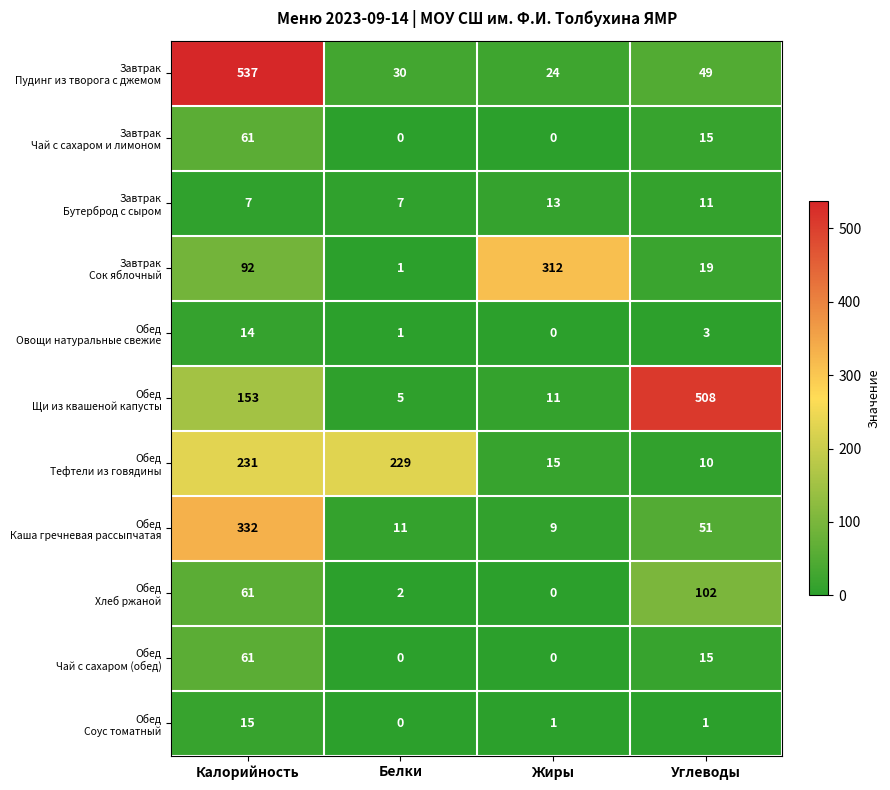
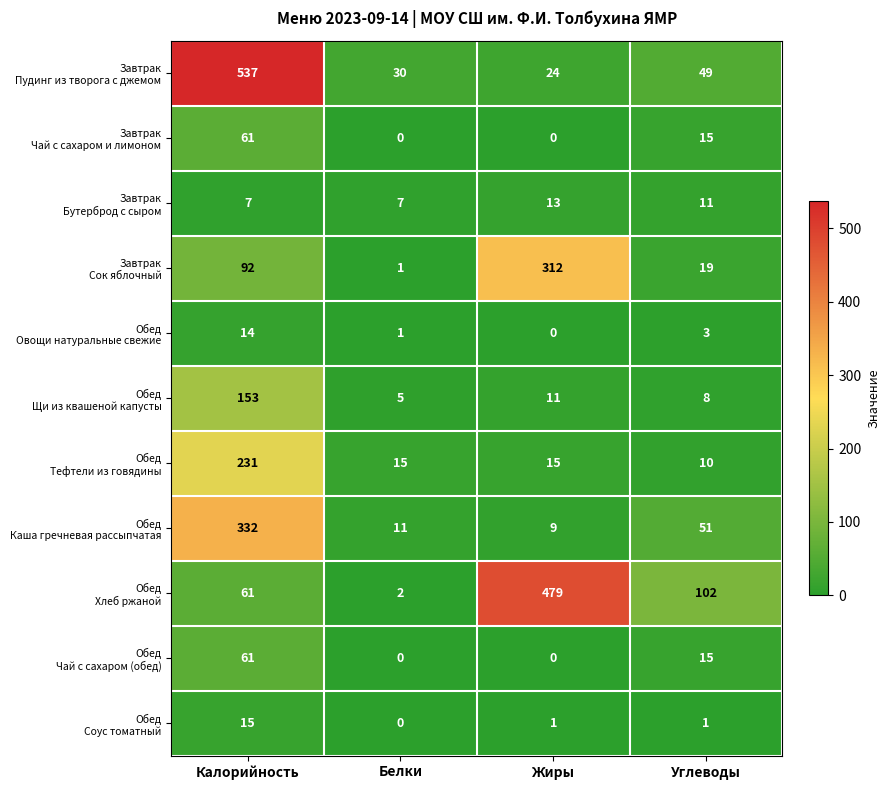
  {
    "Завтрак Пудинг из творога с джемом": {
      "Калорийность": 537,
      "Белки": 30,
      "Жиры": 24,
      "Углеводы": 49
    },
    "Завтрак Чай с сахаром и лимоном": {
      "Калорийность": 61,
      "Белки": 0,
      "Жиры": 0,
      "Углеводы": 15
    },
    "Завтрак Бутерброд с сыром": {
      "Калорийность": 7,
      "Белки": 7,
      "Жиры": 13,
      "Углеводы": 11
    },
    "Завтрак Сок яблочный": {
      "Калорийность": 92,
      "Белки": 1,
      "Жиры": 312,
      "Углеводы": 19
    },
    "Обед Овощи натуральные свежие": {
      "Калорийность": 14,
      "Белки": 1,
      "Жиры": 0,
      "Углеводы": 3
    },
    "Обед Щи из квашеной капусты": {
      "Калорийность": 153,
      "Белки": 5,
      "Жиры": 11,
-     "Углеводы": 508
+     "Углеводы": 8
    },
    "Обед Тефтели из говядины": {
      "Калорийность": 231,
-     "Белки": 229,
+     "Белки": 15,
      "Жиры": 15,
      "Углеводы": 10
    },
    "Обед Каша гречневая рассыпчатая": {
      "Калорийность": 332,
      "Белки": 11,
      "Жиры": 9,
      "Углеводы": 51
    },
    "Обед Хлеб ржаной": {
      "Калорийность": 61,
      "Белки": 2,
-     "Жиры": 0,
+     "Жиры": 479,
      "Углеводы": 102
    },
    "Обед Чай с сахаром (обед)": {
      "Калорийность": 61,
      "Белки": 0,
      "Жиры": 0,
      "Углеводы": 15
    },
    "Обед Соус томатный": {
      "Калорийность": 15,
      "Белки": 0,
      "Жиры": 1,
      "Углеводы": 1
    }
  }
